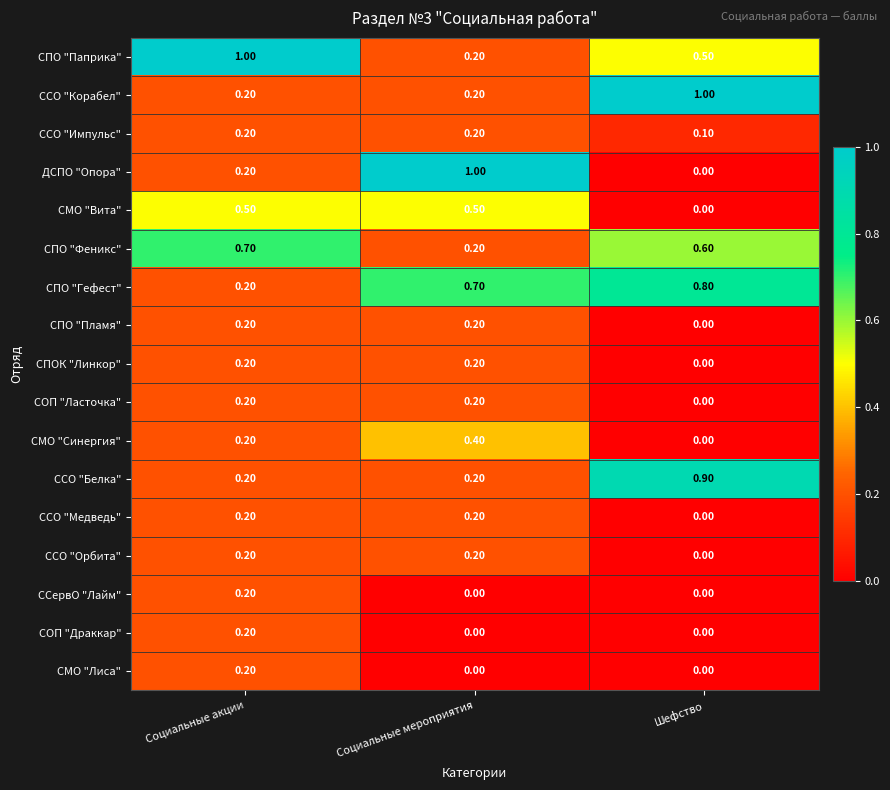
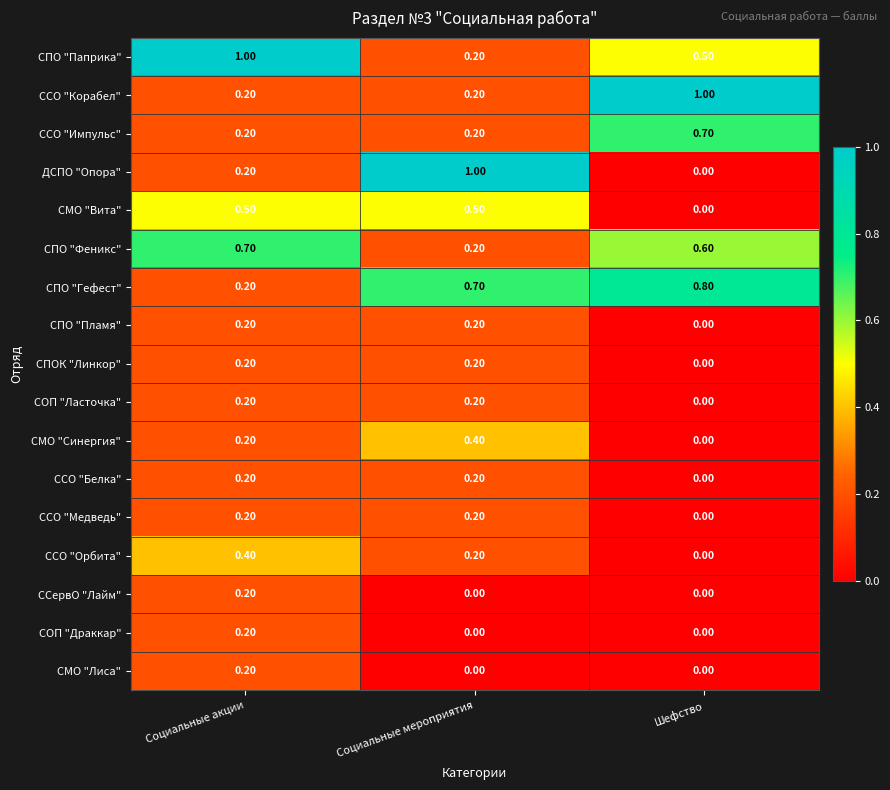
  {
    "СПО \"Паприка\"": {
      "Социальные акции": 1.00,
      "Социальные мероприятия": 0.20,
      "Шефство": 0.50
    },
    "ССО \"Корабел\"": {
      "Социальные акции": 0.20,
      "Социальные мероприятия": 0.20,
      "Шефство": 1.00
    },
    "ССО \"Импульс\"": {
      "Социальные акции": 0.20,
      "Социальные мероприятия": 0.20,
-     "Шефство": 0.10
+     "Шефство": 0.70
    },
    "ДСПО \"Опора\"": {
      "Социальные акции": 0.20,
      "Социальные мероприятия": 1.00,
      "Шефство": 0.00
    },
    "СМО \"Вита\"": {
      "Социальные акции": 0.50,
      "Социальные мероприятия": 0.50,
      "Шефство": 0.00
    },
    "СПО \"Феникс\"": {
      "Социальные акции": 0.70,
      "Социальные мероприятия": 0.20,
      "Шефство": 0.60
    },
    "СПО \"Гефест\"": {
      "Социальные акции": 0.20,
      "Социальные мероприятия": 0.70,
      "Шефство": 0.80
    },
    "СПО \"Пламя\"": {
      "Социальные акции": 0.20,
      "Социальные мероприятия": 0.20,
      "Шефство": 0.00
    },
    "СПОК \"Линкор\"": {
      "Социальные акции": 0.20,
      "Социальные мероприятия": 0.20,
      "Шефство": 0.00
    },
    "СОП \"Ласточка\"": {
      "Социальные акции": 0.20,
      "Социальные мероприятия": 0.20,
      "Шефство": 0.00
    },
    "СМО \"Синергия\"": {
      "Социальные акции": 0.20,
      "Социальные мероприятия": 0.40,
      "Шефство": 0.00
    },
    "ССО \"Белка\"": {
      "Социальные акции": 0.20,
      "Социальные мероприятия": 0.20,
-     "Шефство": 0.90
+     "Шефство": 0.00
    },
    "ССО \"Медведь\"": {
      "Социальные акции": 0.20,
      "Социальные мероприятия": 0.20,
      "Шефство": 0.00
    },
    "ССО \"Орбита\"": {
-     "Социальные акции": 0.20,
+     "Социальные акции": 0.40,
      "Социальные мероприятия": 0.20,
      "Шефство": 0.00
    },
    "ССервО \"Лайм\"": {
      "Социальные акции": 0.20,
      "Социальные мероприятия": 0.00,
      "Шефство": 0.00
    },
    "СОП \"Драккар\"": {
      "Социальные акции": 0.20,
      "Социальные мероприятия": 0.00,
      "Шефство": 0.00
    },
    "СМО \"Лиса\"": {
      "Социальные акции": 0.20,
      "Социальные мероприятия": 0.00,
      "Шефство": 0.00
    }
  }
